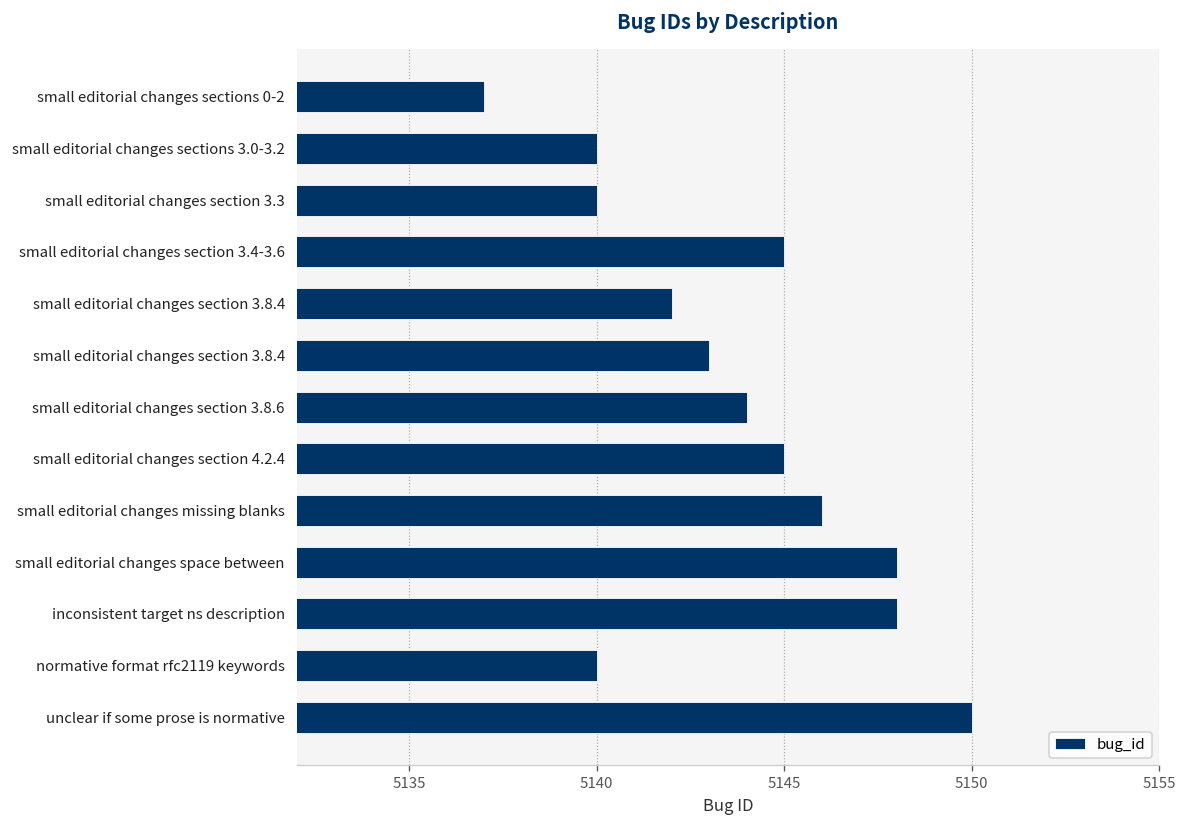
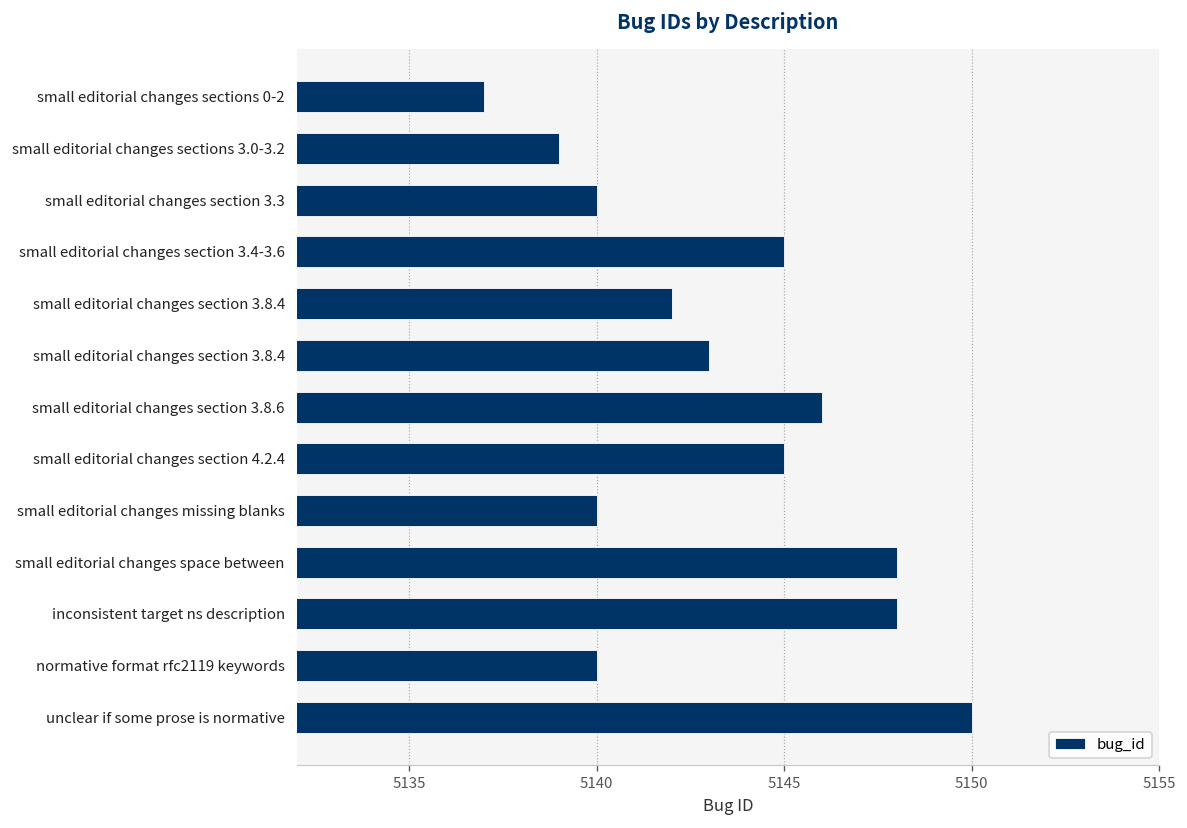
  {
    "small editorial changes sections 0-2": 5137,
-   "small editorial changes sections 3.0-3.2": 5140,
+   "small editorial changes sections 3.0-3.2": 5139,
    "small editorial changes section 3.3": 5140,
    "small editorial changes section 3.4-3.6": 5145,
-   "small editorial changes section 3.8.6": 5144,
+   "small editorial changes section 3.8.6": 5146,
    "small editorial changes section 4.2.4": 5145,
-   "small editorial changes missing blanks": 5146,
+   "small editorial changes missing blanks": 5140,
    "small editorial changes space between": 5148,
    "inconsistent target ns description": 5148,
    "normative format rfc2119 keywords": 5140,
    "unclear if some prose is normative": 5150
  }
